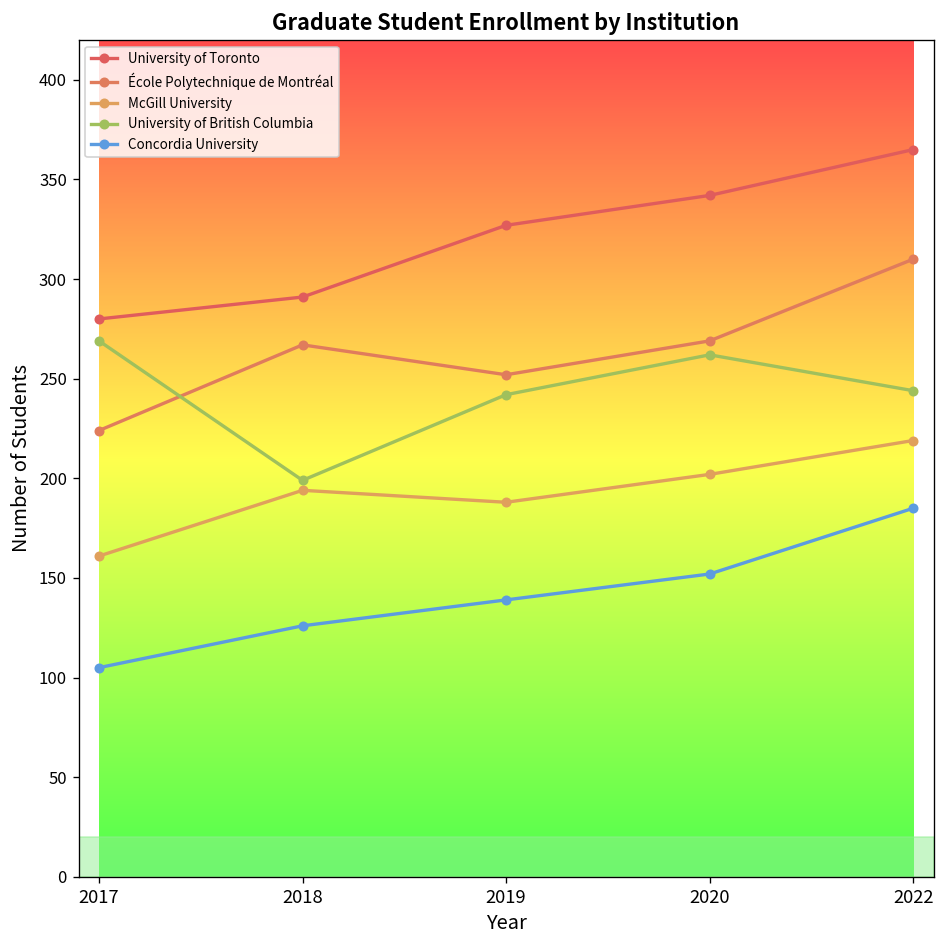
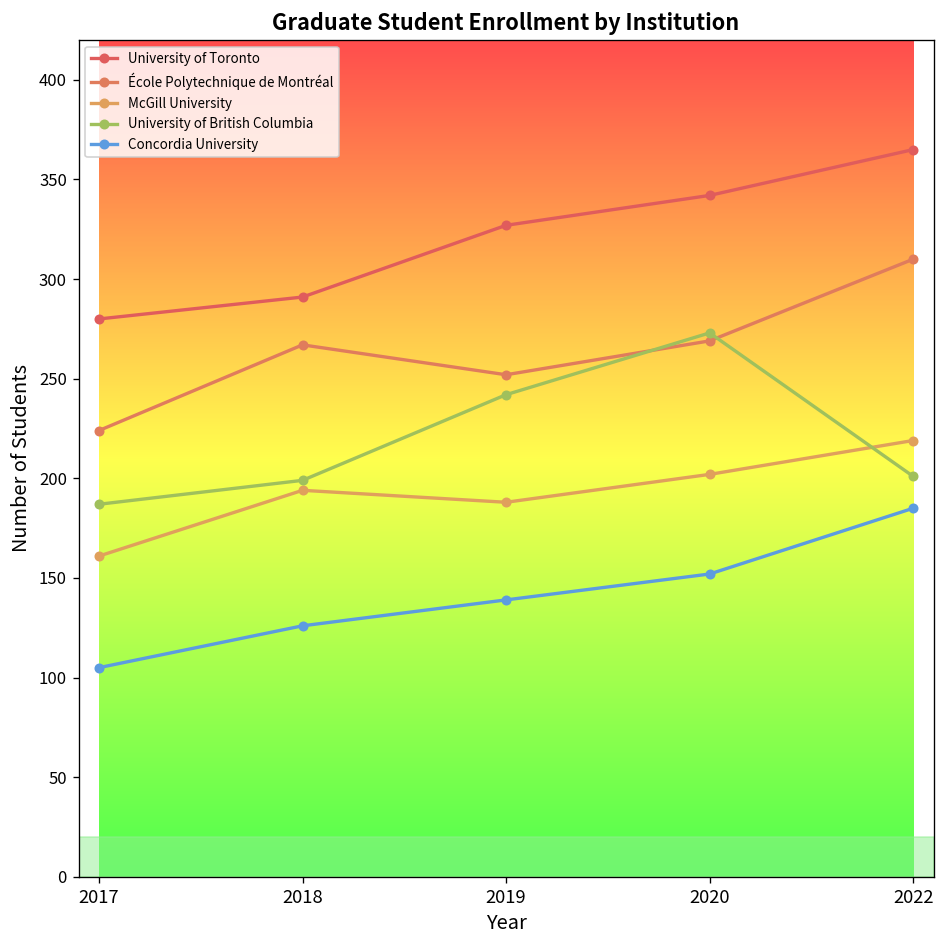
  {
    "University of British Columbia": {
-     "2017": 269,
+     "2017": 187,
      "2018": 199,
      "2019": 242,
-     "2020": 262,
-     "2022": 244
+     "2020": 273,
+     "2022": 201
    },
    "Concordia University": {
      "2017": 105,
      "2018": 126,
      "2019": 139,
      "2020": 152,
      "2022": 185
    }
  }
